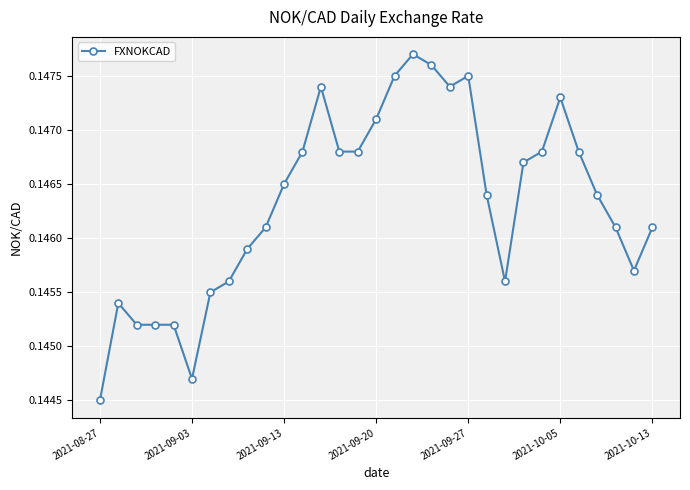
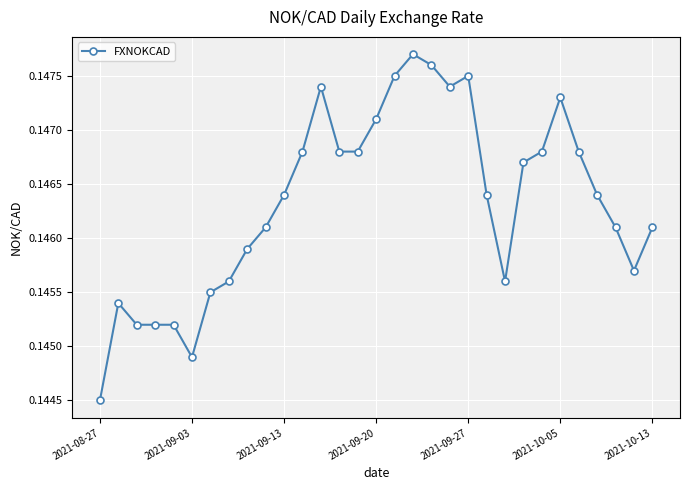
  {
    "2021-08-27": 0.1445,
-   "2021-09-03": 0.1447,
-   "2021-09-13": 0.1465,
+   "2021-09-03": 0.1449,
+   "2021-09-13": 0.1464,
    "2021-09-20": 0.1471,
    "2021-09-27": 0.1475,
    "2021-10-05": 0.1473,
    "2021-10-13": 0.1461
  }
